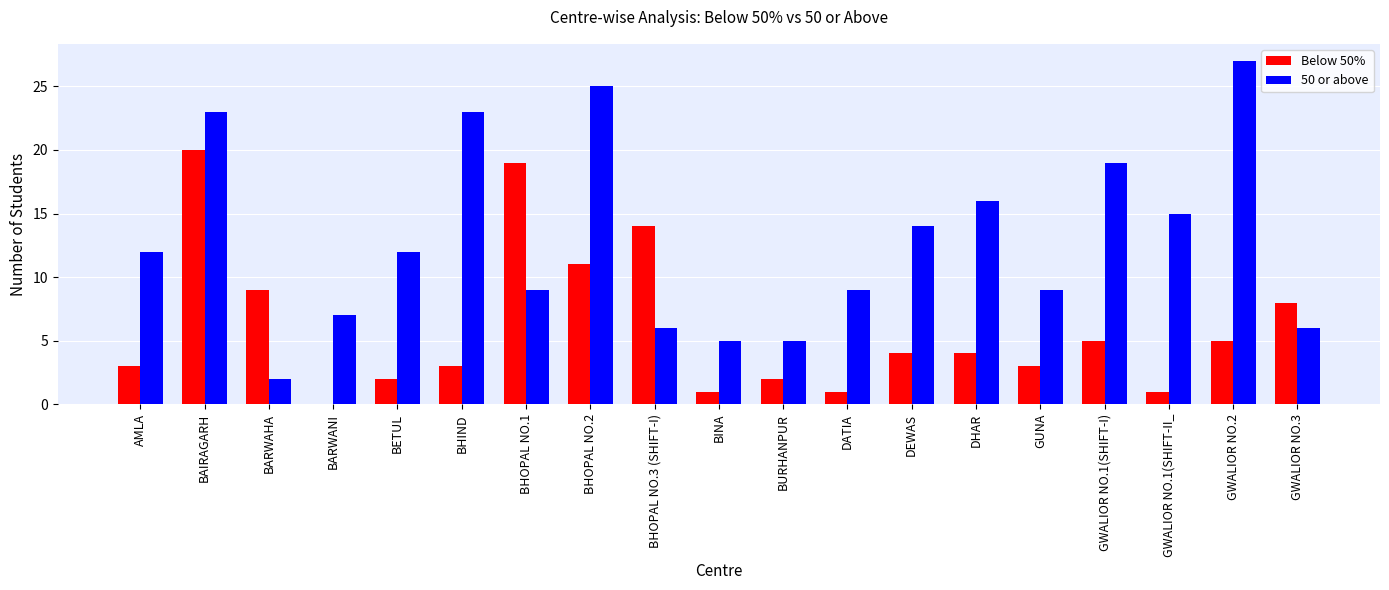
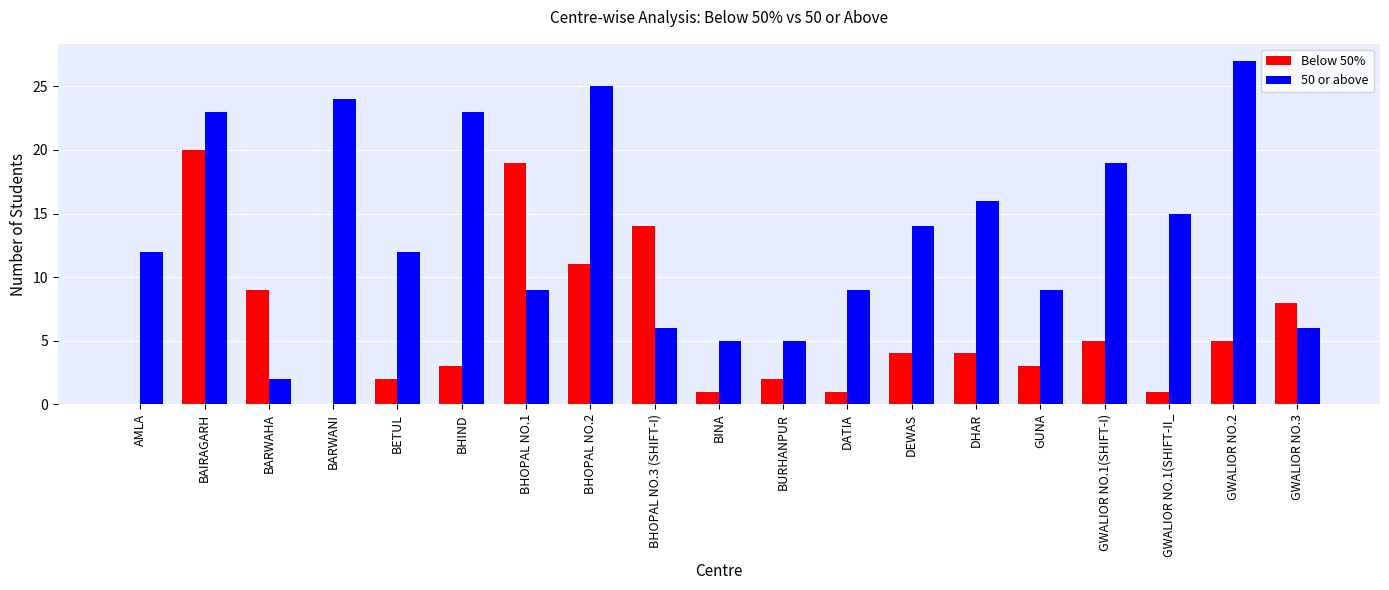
  {
    "Below 50%": {
-     "AMLA": 3,
+     "AMLA": 0,
      "BAIRAGARH": 20,
      "BARWAHA": 9,
      "BARWANI": 0,
      "BETUL": 2,
      "BHIND": 3,
      "BHOPAL NO.1": 19,
      "BHOPAL NO.2": 11,
      "BHOPAL NO.3 (SHIFT-I)": 14,
      "BINA": 1,
      "BURHANPUR": 2,
      "DATIA": 1,
      "DEWAS": 4,
      "DHAR": 4,
      "GUNA": 3,
      "GWALIOR NO.1(SHIFT-I)": 5,
      "GWALIOR NO.1(SHIFT-II_": 1,
      "GWALIOR NO.2": 5,
      "GWALIOR NO.3": 8
    },
    "50 or above": {
      "AMLA": 12,
      "BAIRAGARH": 23,
      "BARWAHA": 2,
-     "BARWANI": 7,
+     "BARWANI": 24,
      "BETUL": 12,
      "BHIND": 23,
      "BHOPAL NO.1": 9,
      "BHOPAL NO.2": 25,
      "BHOPAL NO.3 (SHIFT-I)": 6,
      "BINA": 5,
      "BURHANPUR": 5,
      "DATIA": 9,
      "DEWAS": 14,
      "DHAR": 16,
      "GUNA": 9,
      "GWALIOR NO.1(SHIFT-I)": 19,
      "GWALIOR NO.1(SHIFT-II_": 15,
      "GWALIOR NO.2": 27,
      "GWALIOR NO.3": 6
    }
  }
